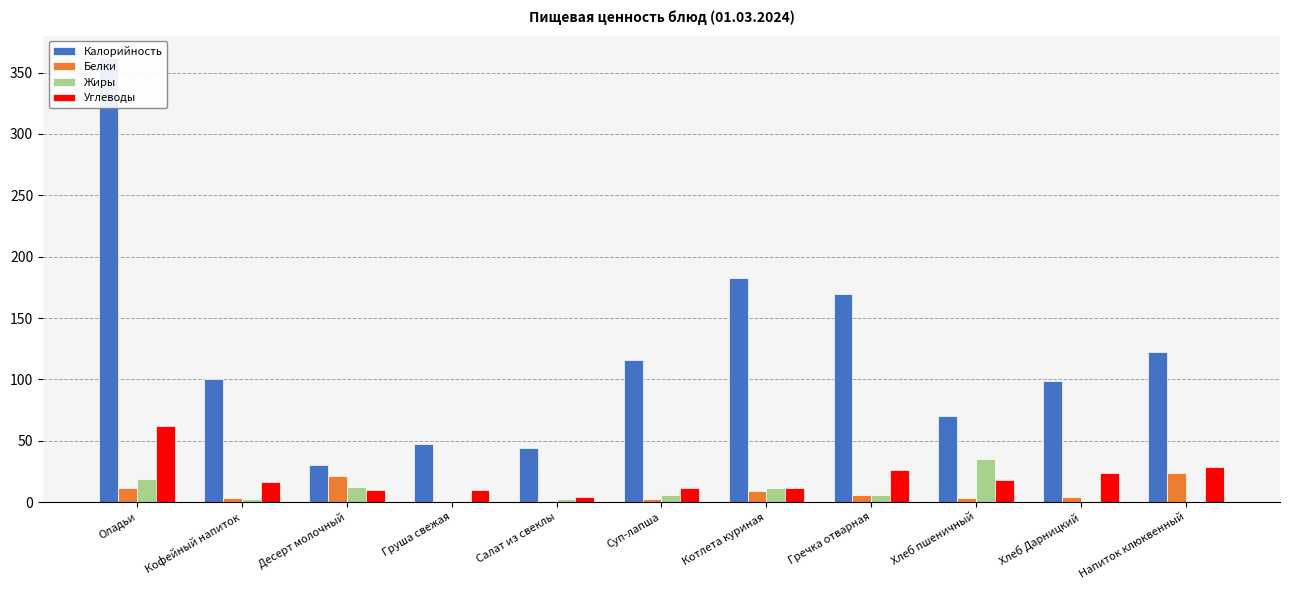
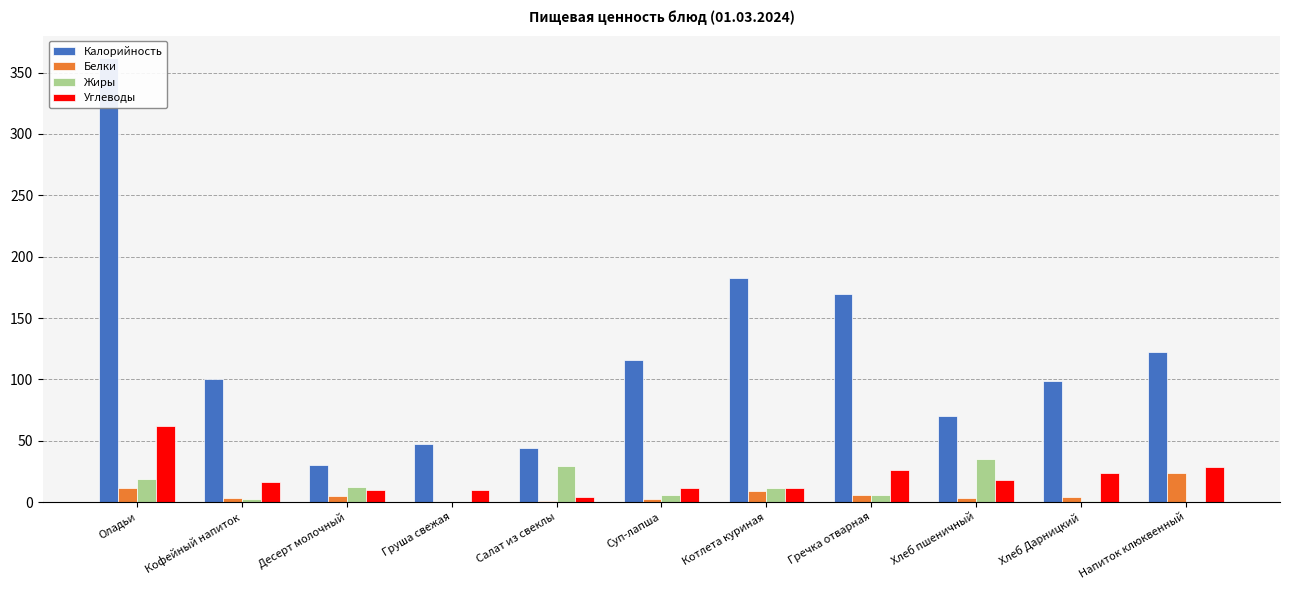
  {
    "Калорийность": {
      "Кофейный напиток": 101,
      "Десерт молочный": 30,
      "Груша свежая": 47,
      "Салат из свеклы": 44,
      "Суп-лапша": 116,
      "Котлета куриная": 182,
      "Гречка отварная": 170,
      "Хлеб пшеничный": 71,
      "Хлеб Дарницкий": 99,
      "Напиток клюквенный": 123
    },
    "Белки": {
      "Оладьи": 12,
      "Кофейный напиток": 3,
-     "Десерт молочный": 21,
+     "Десерт молочный": 5,
      "Груша свежая": 0,
      "Суп-лапша": 3,
      "Котлета куриная": 9,
      "Гречка отварная": 5,
      "Хлеб пшеничный": 3,
      "Хлеб Дарницкий": 4,
      "Напиток клюквенный": 24
    },
    "Жиры": {
      "Оладьи": 19,
      "Кофейный напиток": 3,
      "Десерт молочный": 12,
      "Груша свежая": 0,
-     "Салат из свеклы": 2,
+     "Салат из свеклы": 29,
      "Суп-лапша": 6,
      "Котлета куриная": 11,
      "Гречка отварная": 5,
      "Хлеб пшеничный": 35
    },
    "Углеводы": {
      "Оладьи": 62,
      "Кофейный напиток": 16,
      "Десерт молочный": 10,
      "Груша свежая": 10,
      "Салат из свеклы": 4,
      "Суп-лапша": 12,
      "Котлета куриная": 11,
      "Гречка отварная": 26,
      "Хлеб пшеничный": 18,
      "Хлеб Дарницкий": 24,
      "Напиток клюквенный": 29
    }
  }
